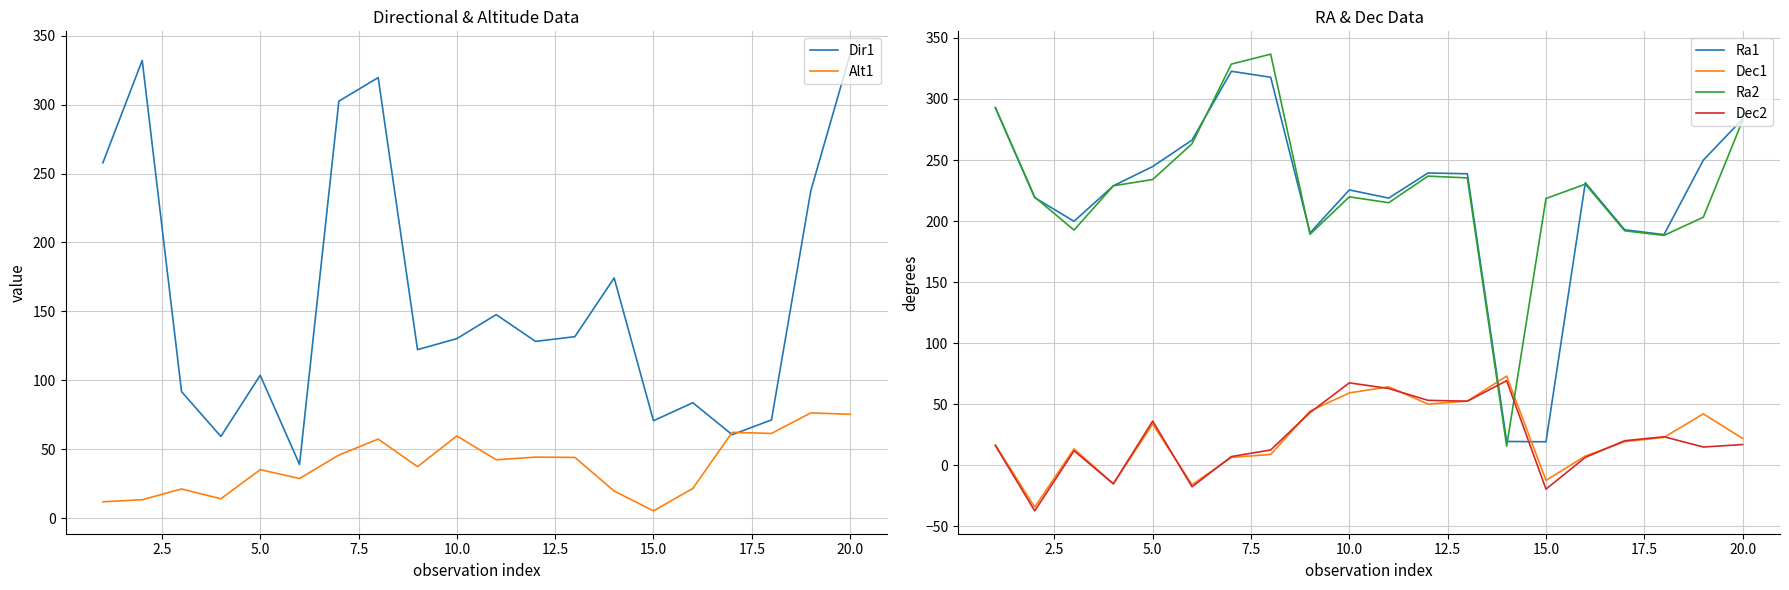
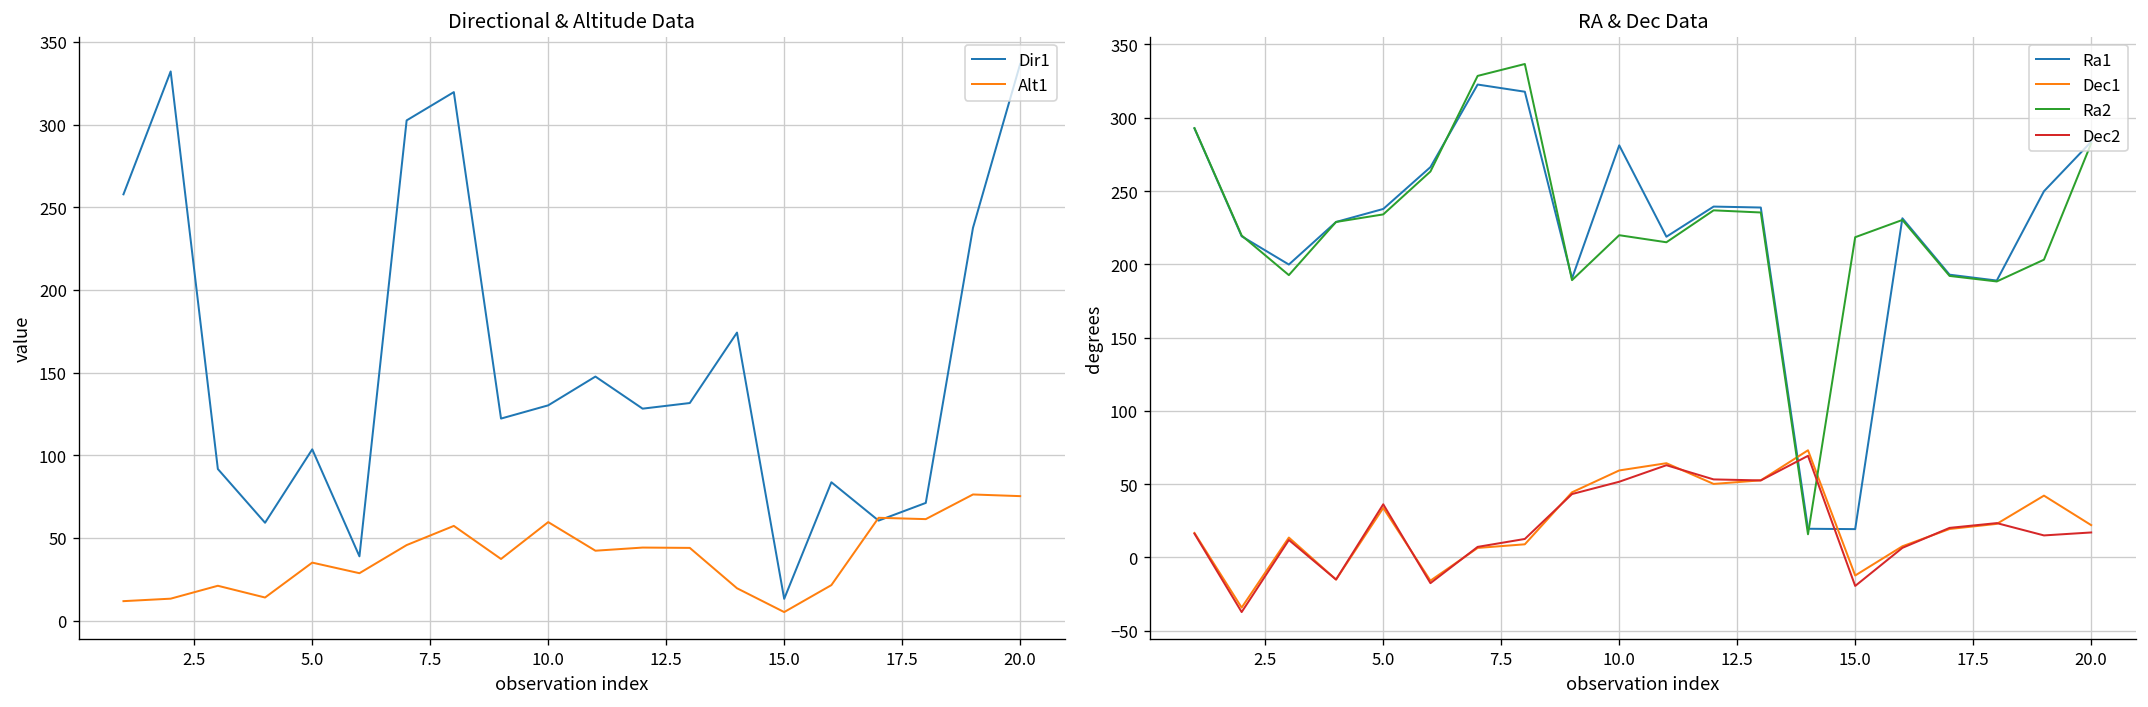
  {
    "Directional & Altitude Data": {
      "Dir1": {
        "5.0": 104,
        "10.0": 130,
-       "15.0": 71
+       "15.0": 13
      },
      "Alt1": {
        "5.0": 35,
        "10.0": 60,
        "15.0": 5,
        "20.0": 75
      }
    },
    "RA & Dec Data": {
      "Ra1": {
-       "5.0": 245,
-       "10.0": 225,
+       "5.0": 238,
+       "10.0": 281,
        "15.0": 19
      },
      "Dec1": {
        "5.0": 34,
        "10.0": 59,
        "15.0": -12,
        "20.0": 22
      },
      "Ra2": {
        "5.0": 234,
        "10.0": 220,
        "15.0": 218
      },
      "Dec2": {
        "5.0": 36,
-       "10.0": 68,
+       "10.0": 52,
        "15.0": -20,
        "20.0": 17
      }
    }
  }
